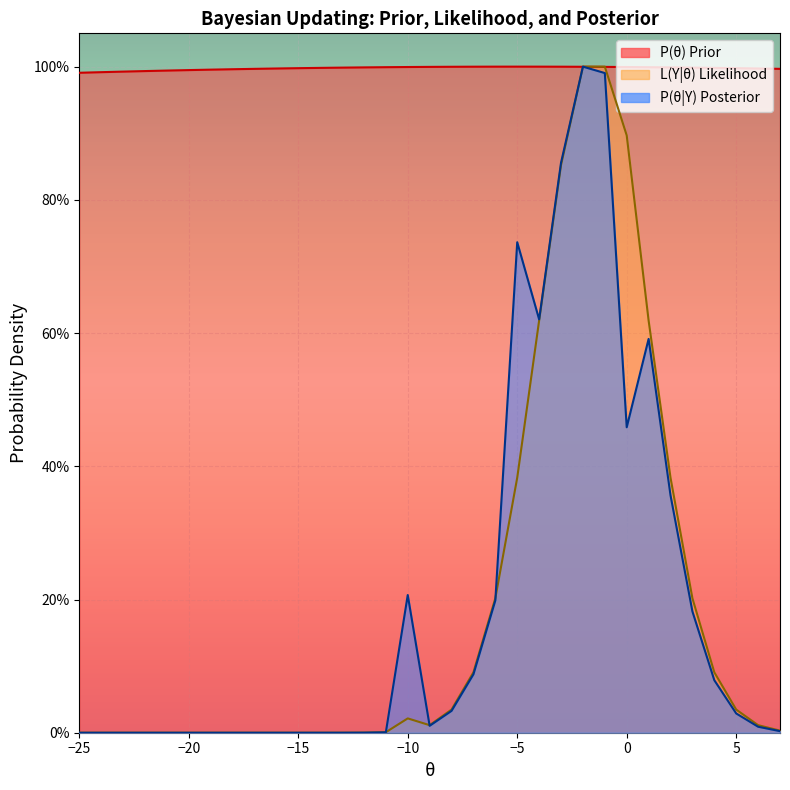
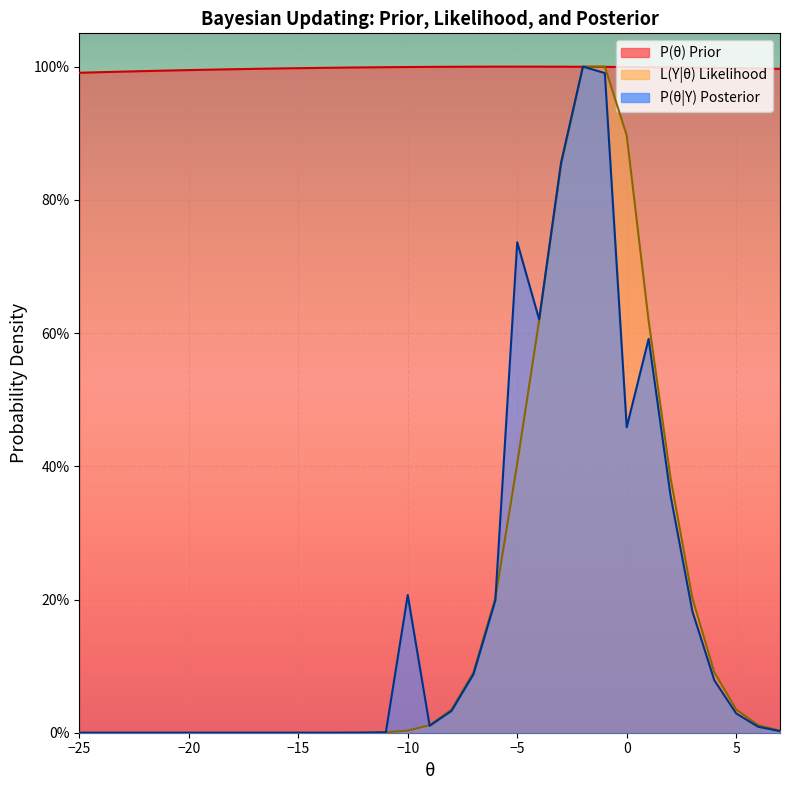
  {
    "P(θ) Prior": {
      "−25": "99%",
      "−20": "99%",
      "−15": "100%",
      "−10": "100%",
      "−5": "100%"
    },
    "L(Y|θ) Likelihood": {
-     "−10": "2%",
-     "−5": "38%",
+     "−10": "0%",
+     "−5": "40%",
      "0": "90%",
      "5": "3%"
    },
    "P(θ|Y) Posterior": {
      "−10": "21%",
      "−5": "74%",
      "0": "46%",
      "5": "3%"
    }
  }
